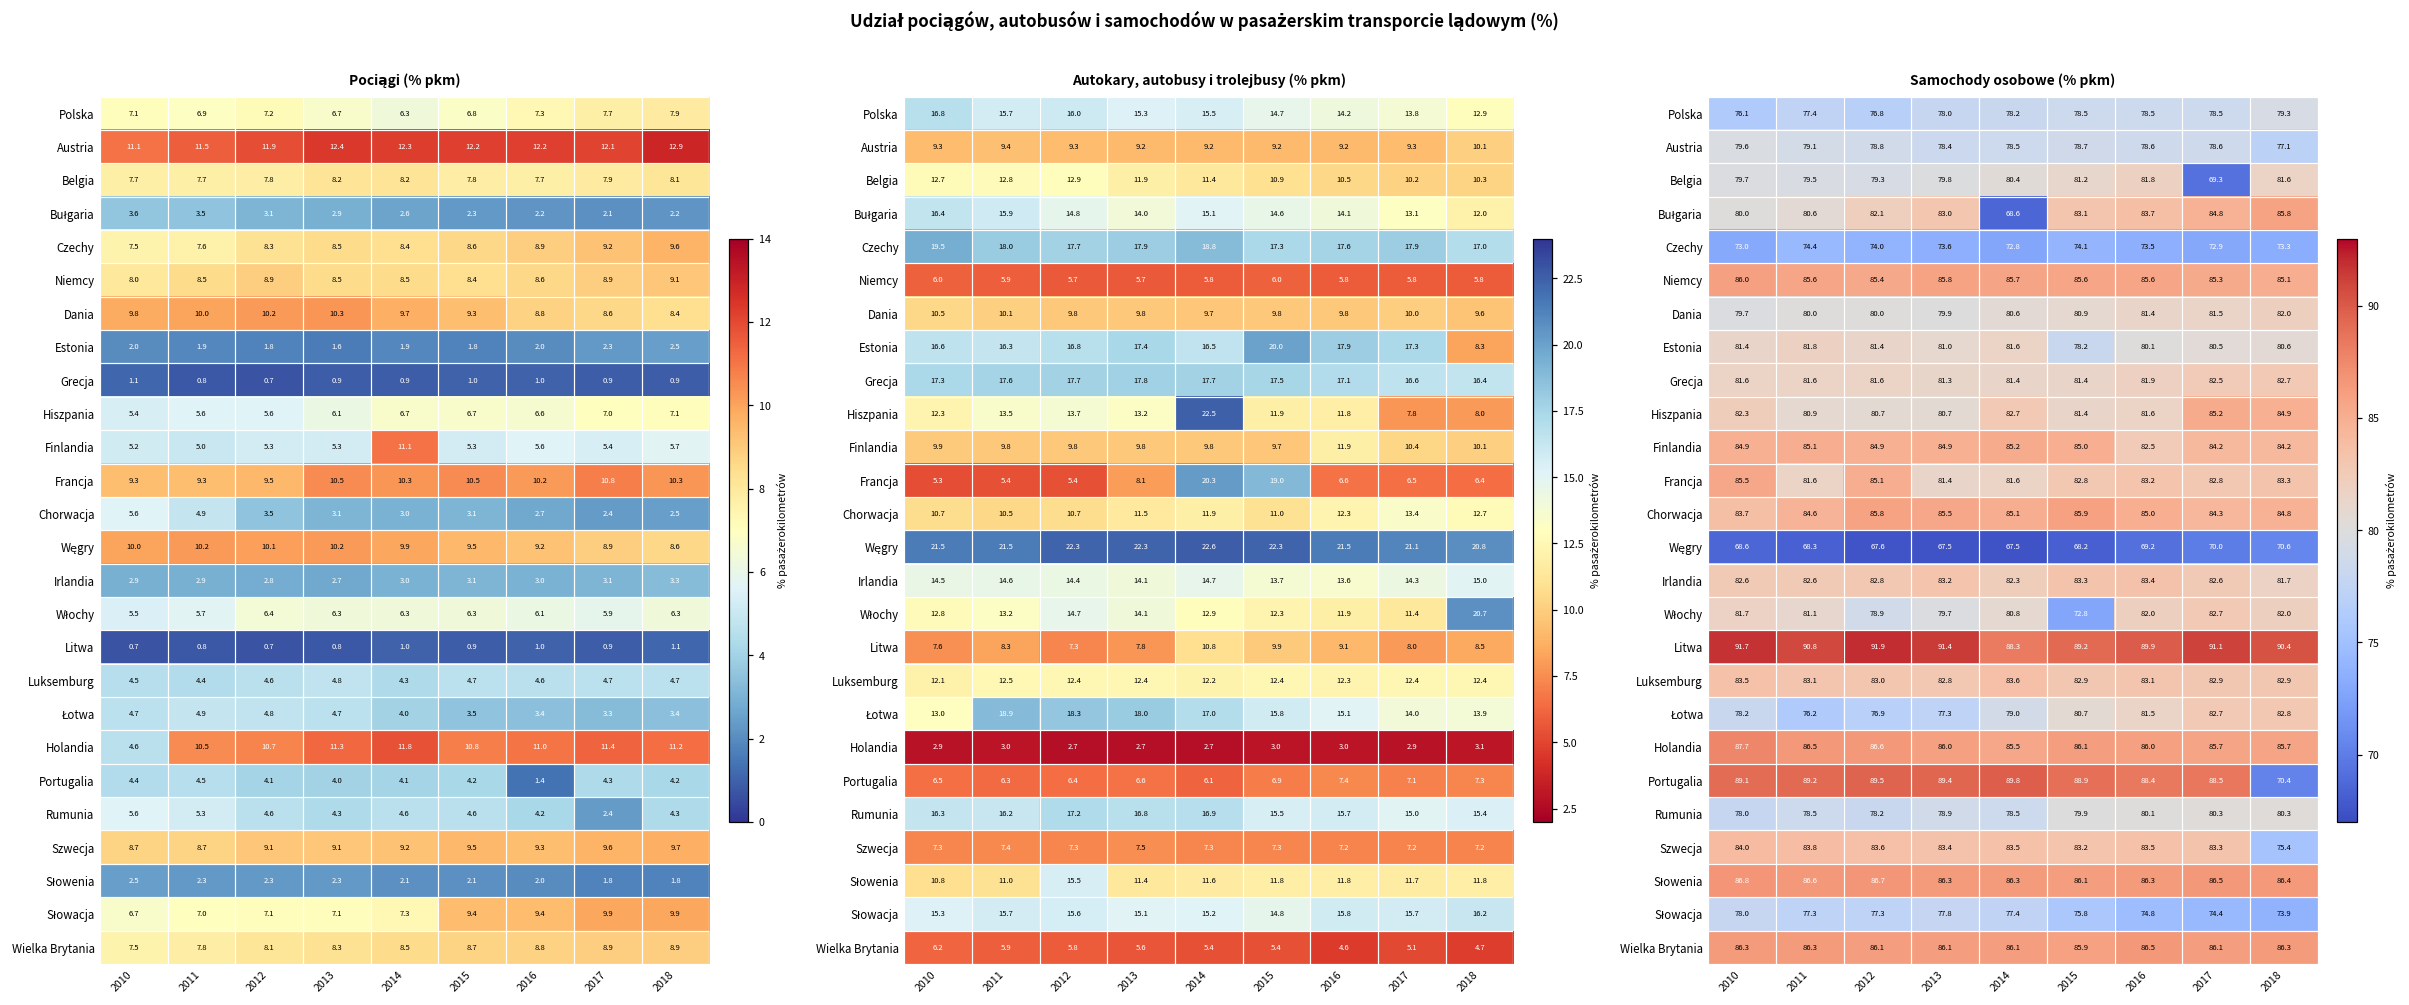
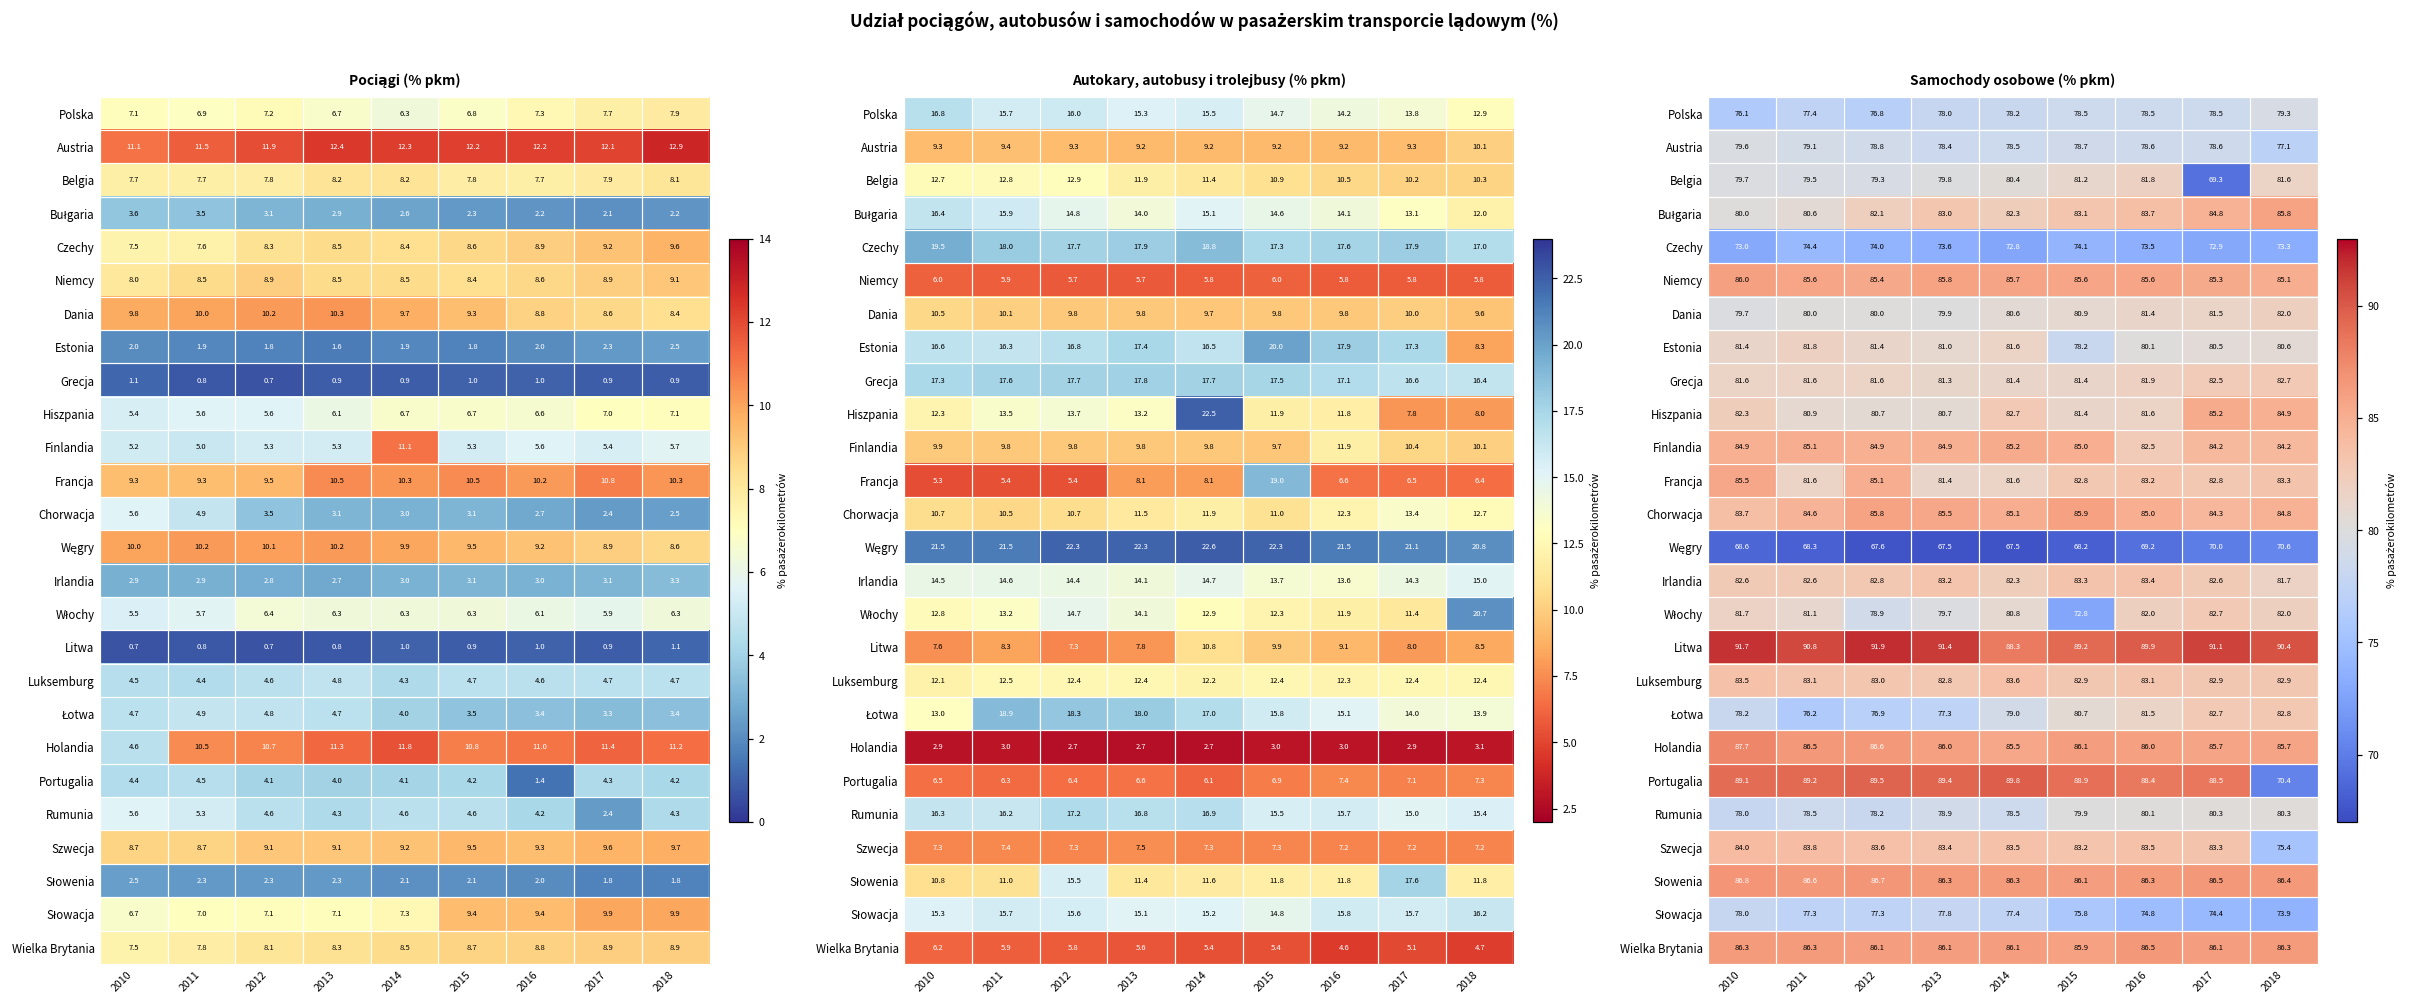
  {
    "Autokary, autobusy i trolejbusy (% pkm)": {
      "Francja": {
        "2010": 5.3,
        "2011": 5.4,
        "2012": 5.4,
        "2013": 8.1,
-       "2014": 20.3,
+       "2014": 8.1,
        "2015": 19.0,
        "2016": 6.6,
        "2017": 6.5,
        "2018": 6.4
      },
      "Słowenia": {
        "2010": 10.8,
        "2011": 11.0,
        "2012": 15.5,
        "2013": 11.4,
        "2014": 11.6,
        "2015": 11.8,
        "2016": 11.8,
-       "2017": 11.7,
+       "2017": 17.6,
        "2018": 11.8
      }
    },
    "Samochody osobowe (% pkm)": {
      "Bułgaria": {
        "2010": 80.0,
        "2011": 80.6,
        "2012": 82.1,
        "2013": 83.0,
-       "2014": 68.6,
+       "2014": 82.3,
        "2015": 83.1,
        "2016": 83.7,
        "2017": 84.8,
        "2018": 85.8
      }
    }
  }
